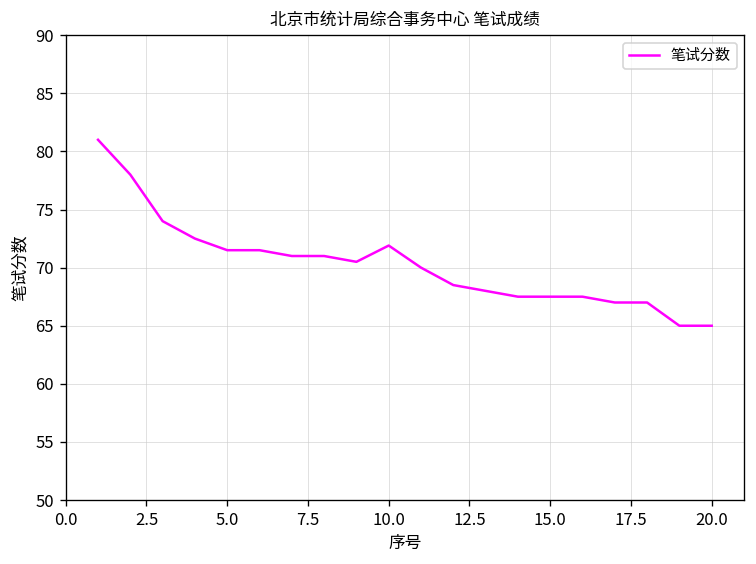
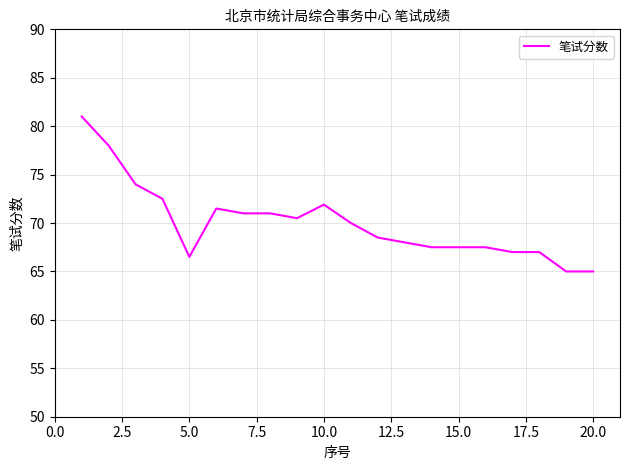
  {
-   "5.0": 72,
+   "5.0": 67,
    "10.0": 72,
    "15.0": 68,
    "20.0": 65
  }
